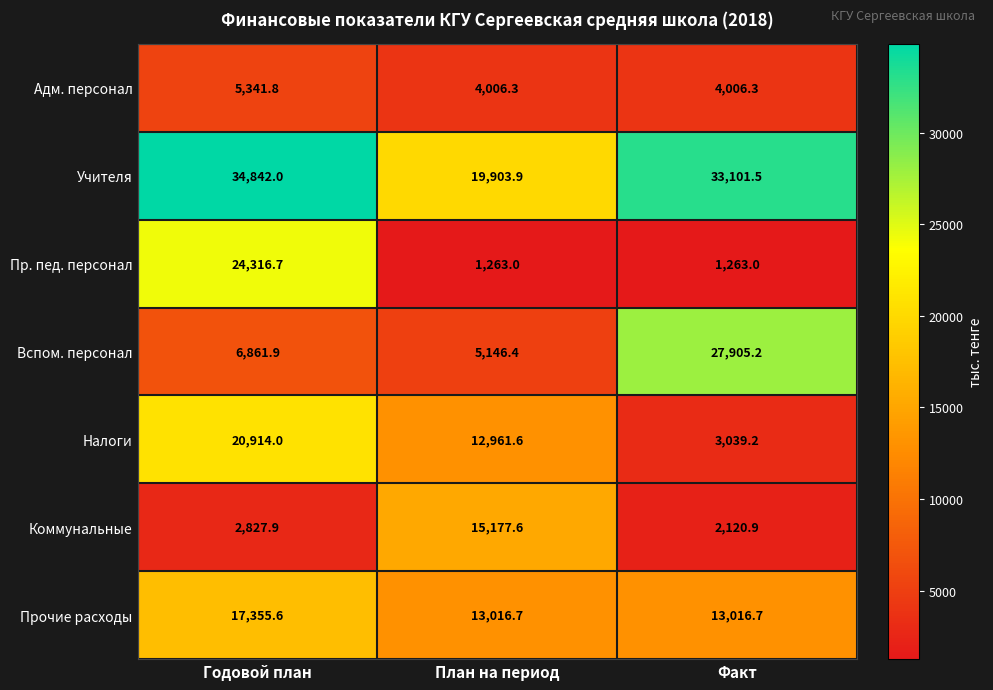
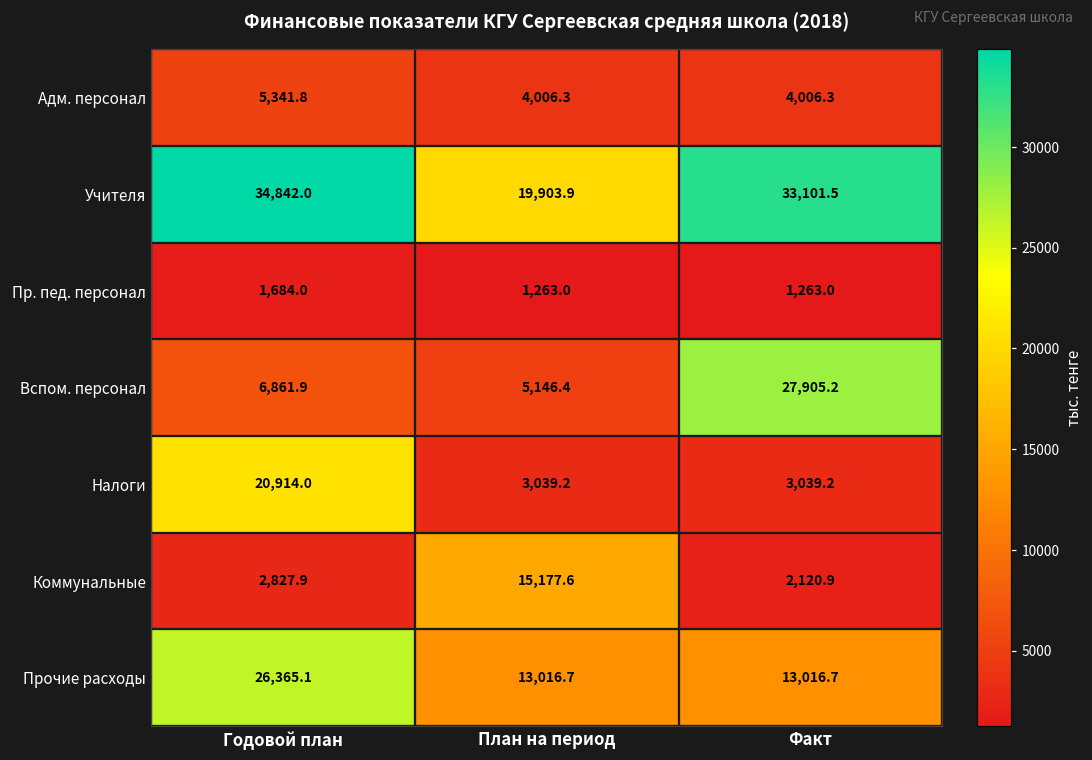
  {
    "Адм. персонал": {
      "Годовой план": "5,341.8",
      "План на период": "4,006.3",
      "Факт": "4,006.3"
    },
    "Учителя": {
      "Годовой план": "34,842.0",
      "План на период": "19,903.9",
      "Факт": "33,101.5"
    },
    "Пр. пед. персонал": {
-     "Годовой план": "24,316.7",
+     "Годовой план": "1,684.0",
      "План на период": "1,263.0",
      "Факт": "1,263.0"
    },
    "Вспом. персонал": {
      "Годовой план": "6,861.9",
      "План на период": "5,146.4",
      "Факт": "27,905.2"
    },
    "Налоги": {
      "Годовой план": "20,914.0",
-     "План на период": "12,961.6",
+     "План на период": "3,039.2",
      "Факт": "3,039.2"
    },
    "Коммунальные": {
      "Годовой план": "2,827.9",
      "План на период": "15,177.6",
      "Факт": "2,120.9"
    },
    "Прочие расходы": {
-     "Годовой план": "17,355.6",
+     "Годовой план": "26,365.1",
      "План на период": "13,016.7",
      "Факт": "13,016.7"
    }
  }
